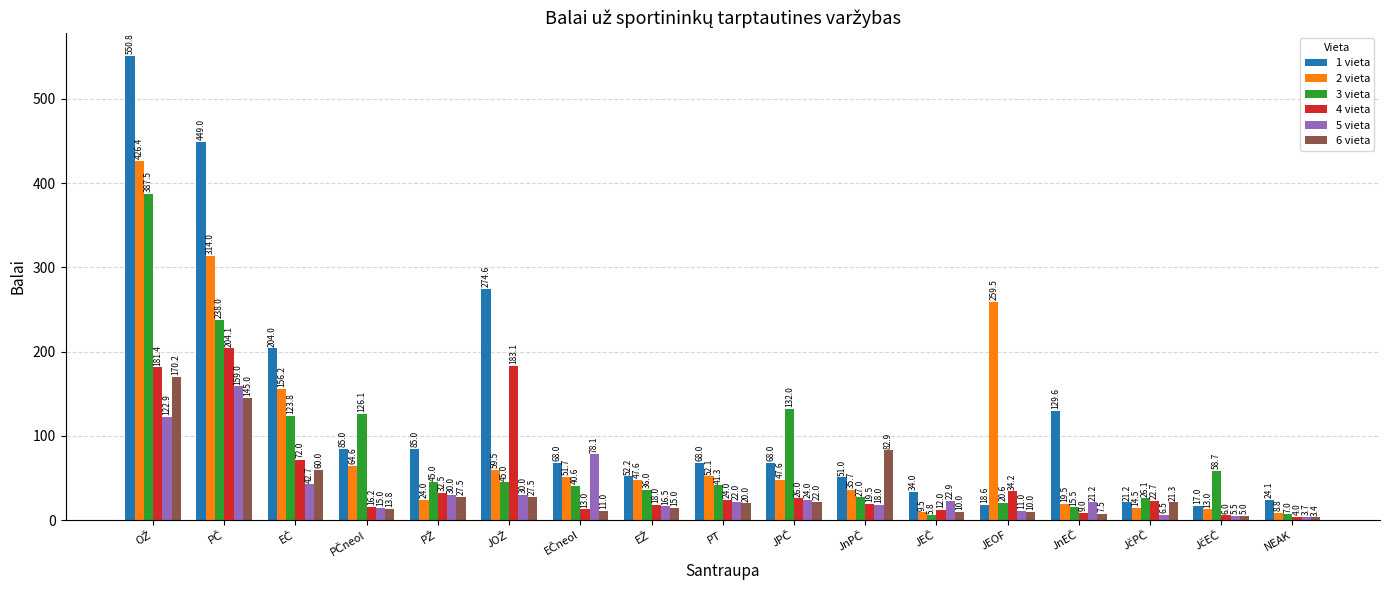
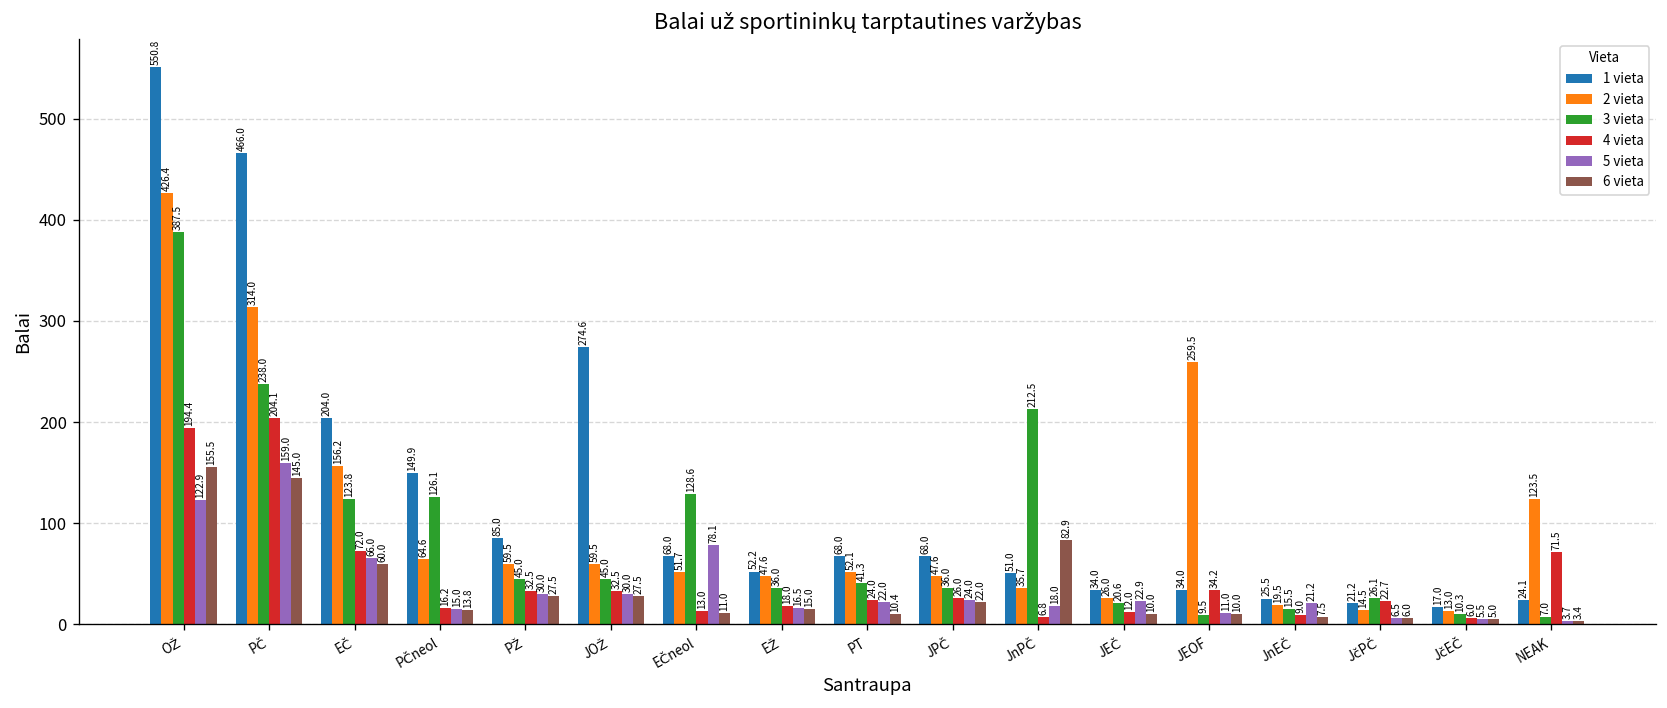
  {
    "1 vieta": {
      "OŽ": 550.8,
-     "PČ": 449.0,
+     "PČ": 466.0,
      "EČ": 204.0,
-     "PČneol": 85.0,
+     "PČneol": 149.9,
      "PŽ": 85.0,
      "JOŽ": 274.6,
      "EČneol": 68.0,
      "EŽ": 52.2,
      "PT": 68.0,
      "JPČ": 68.0,
      "JnPČ": 51.0,
      "JEČ": 34.0,
-     "JEOF": 18.6,
-     "JnEČ": 129.6,
+     "JEOF": 34.0,
+     "JnEČ": 25.5,
      "JčPČ": 21.2,
      "JčEČ": 17.0,
      "NEAK": 24.1
    },
    "2 vieta": {
      "OŽ": 426.4,
      "PČ": 314.0,
      "EČ": 156.2,
      "PČneol": 64.6,
-     "PŽ": 24.0,
+     "PŽ": 59.5,
      "JOŽ": 59.5,
      "EČneol": 51.7,
      "EŽ": 47.6,
      "PT": 52.1,
      "JPČ": 47.6,
      "JnPČ": 35.7,
-     "JEČ": 9.5,
+     "JEČ": 26.0,
      "JEOF": 259.5,
      "JnEČ": 19.5,
      "JčPČ": 14.5,
      "JčEČ": 13.0,
-     "NEAK": 8.8
+     "NEAK": 123.5
    },
    "3 vieta": {
      "OŽ": 387.5,
      "PČ": 238.0,
      "EČ": 123.8,
      "PČneol": 126.1,
      "PŽ": 45.0,
      "JOŽ": 45.0,
-     "EČneol": 40.6,
+     "EČneol": 128.6,
      "EŽ": 36.0,
      "PT": 41.3,
-     "JPČ": 132.0,
-     "JnPČ": 27.0,
-     "JEČ": 5.8,
-     "JEOF": 20.6,
+     "JPČ": 36.0,
+     "JnPČ": 212.5,
+     "JEČ": 20.6,
+     "JEOF": 9.5,
      "JnEČ": 15.5,
      "JčPČ": 26.1,
-     "JčEČ": 58.7,
+     "JčEČ": 10.3,
      "NEAK": 7.0
    },
    "4 vieta": {
-     "OŽ": 181.4,
+     "OŽ": 194.4,
      "PČ": 204.1,
      "EČ": 72.0,
      "PČneol": 16.2,
      "PŽ": 32.5,
-     "JOŽ": 183.1,
+     "JOŽ": 32.5,
      "EČneol": 13.0,
      "EŽ": 18.0,
      "PT": 24.0,
      "JPČ": 26.0,
-     "JnPČ": 19.5,
+     "JnPČ": 6.8,
      "JEČ": 12.0,
      "JEOF": 34.2,
      "JnEČ": 9.0,
      "JčPČ": 22.7,
      "JčEČ": 6.0,
-     "NEAK": 4.0
+     "NEAK": 71.5
    },
    "5 vieta": {
      "OŽ": 122.9,
      "PČ": 159.0,
-     "EČ": 42.7,
+     "EČ": 66.0,
      "PČneol": 15.0,
      "PŽ": 30.0,
      "JOŽ": 30.0,
      "EČneol": 78.1,
      "EŽ": 16.5,
      "PT": 22.0,
      "JPČ": 24.0,
      "JnPČ": 18.0,
      "JEČ": 22.9,
      "JEOF": 11.0,
      "JnEČ": 21.2,
      "JčPČ": 6.5,
      "JčEČ": 5.5,
      "NEAK": 3.7
    },
    "6 vieta": {
-     "OŽ": 170.2,
+     "OŽ": 155.5,
      "PČ": 145.0,
      "EČ": 60.0,
      "PČneol": 13.8,
      "PŽ": 27.5,
      "JOŽ": 27.5,
      "EČneol": 11.0,
      "EŽ": 15.0,
-     "PT": 20.0,
+     "PT": 10.4,
      "JPČ": 22.0,
      "JnPČ": 82.9,
      "JEČ": 10.0,
      "JEOF": 10.0,
      "JnEČ": 7.5,
-     "JčPČ": 21.3,
+     "JčPČ": 6.0,
      "JčEČ": 5.0,
      "NEAK": 3.4
    }
  }
